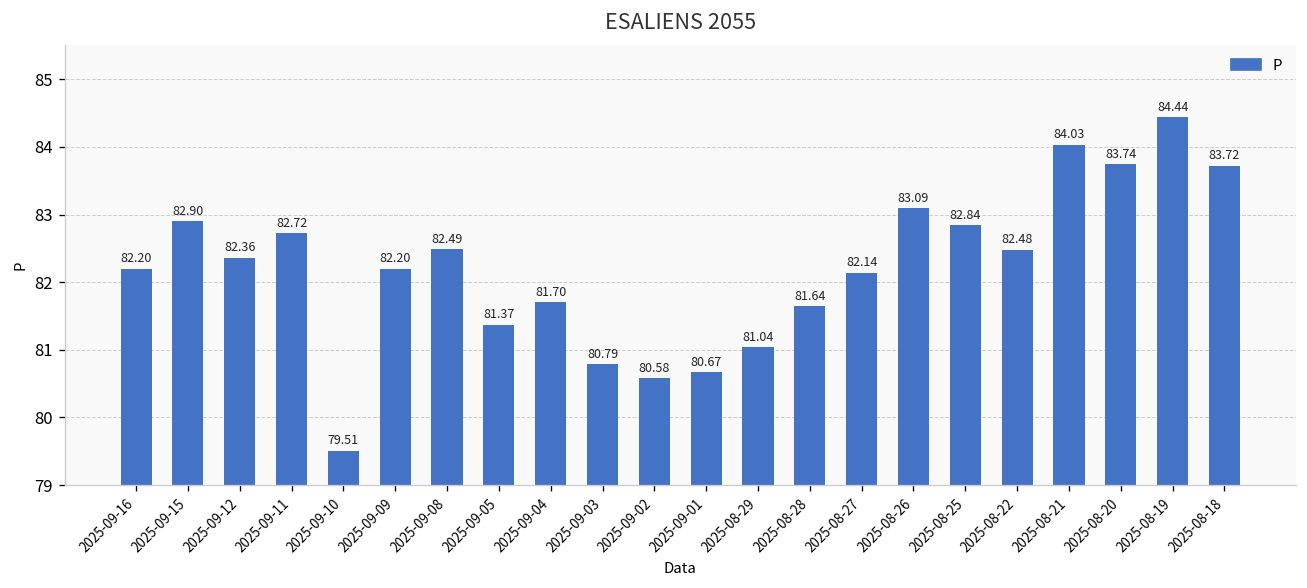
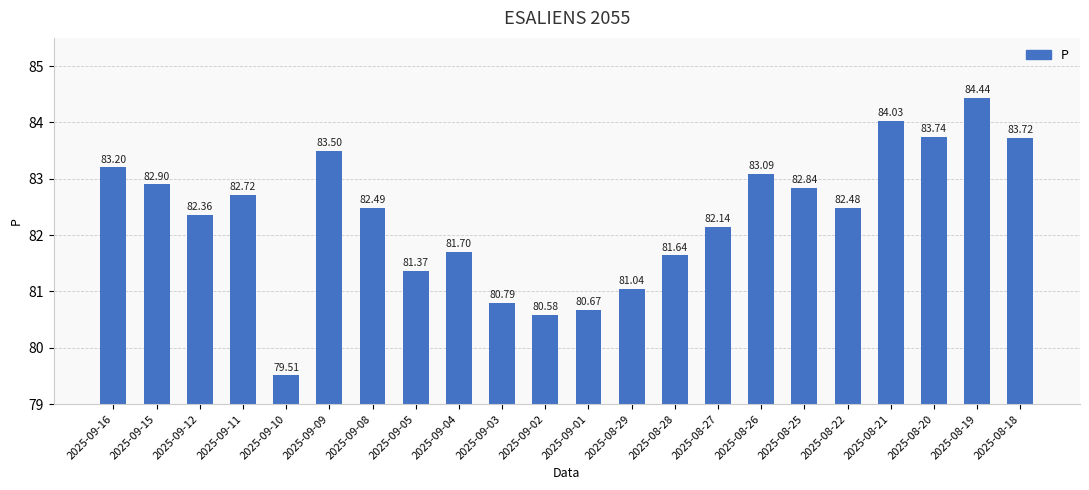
  {
-   "2025-09-16": 82.20,
+   "2025-09-16": 83.20,
    "2025-09-15": 82.90,
    "2025-09-12": 82.36,
    "2025-09-11": 82.72,
    "2025-09-10": 79.51,
-   "2025-09-09": 82.20,
+   "2025-09-09": 83.50,
    "2025-09-08": 82.49,
    "2025-09-05": 81.37,
    "2025-09-04": 81.70,
    "2025-09-03": 80.79,
    "2025-09-02": 80.58,
    "2025-09-01": 80.67,
    "2025-08-29": 81.04,
    "2025-08-28": 81.64,
    "2025-08-27": 82.14,
    "2025-08-26": 83.09,
    "2025-08-25": 82.84,
    "2025-08-22": 82.48,
    "2025-08-21": 84.03,
    "2025-08-20": 83.74,
    "2025-08-19": 84.44,
    "2025-08-18": 83.72
  }
